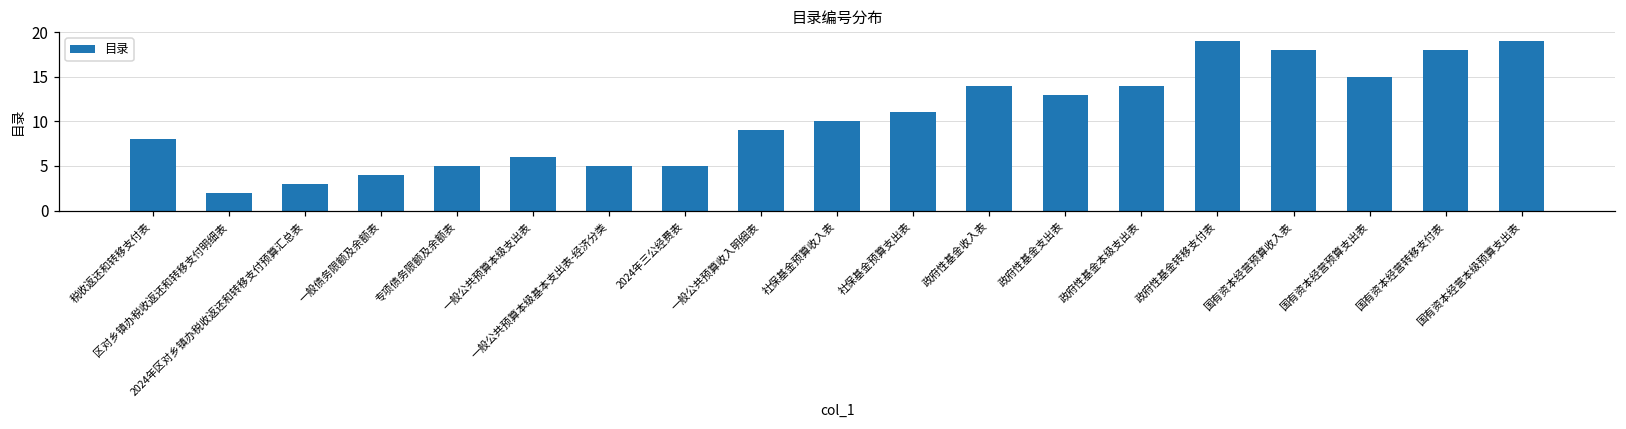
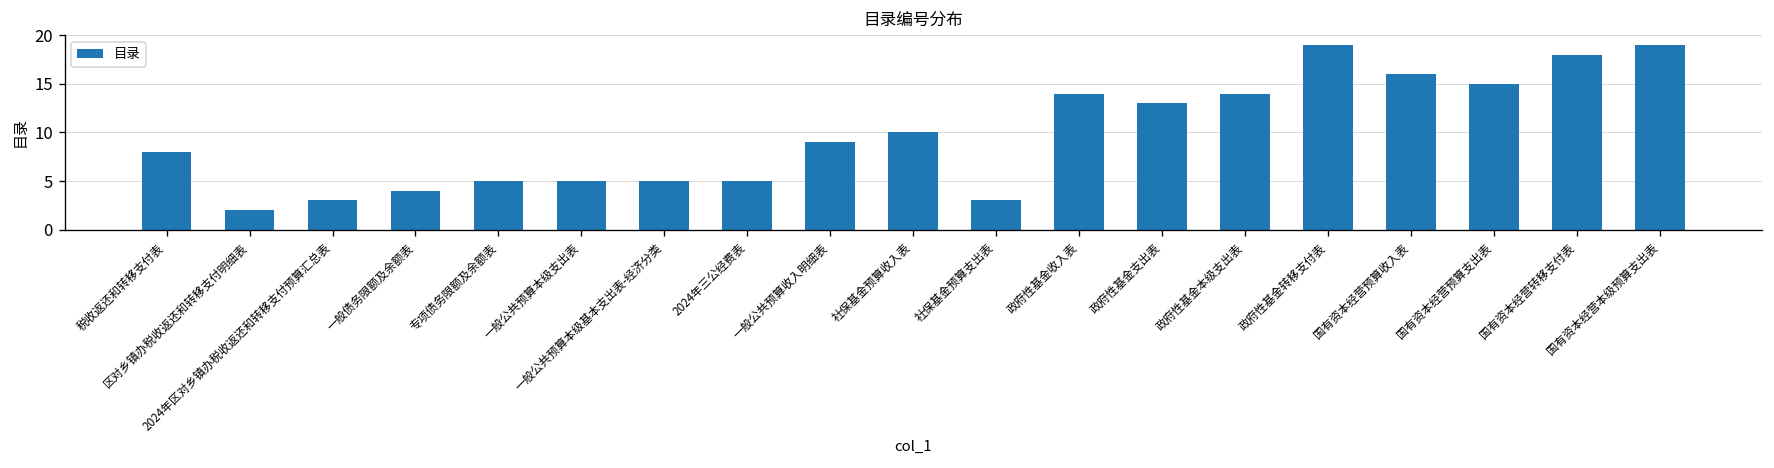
  {
    "税收返还和转移支付表": 8,
    "区对乡镇办税收返还和转移支付明细表": 2,
    "2024年区对乡镇办税收返还和转移支付预算汇总表": 3,
    "一般债务限额及余额表": 4,
    "专项债务限额及余额表": 5,
-   "一般公共预算本级支出表": 6,
+   "一般公共预算本级支出表": 5,
    "一般公共预算本级基本支出表-经济分类": 5,
    "2024年三公经费表": 5,
    "一般公共预算收入明细表": 9,
    "社保基金预算收入表": 10,
-   "社保基金预算支出表": 11,
+   "社保基金预算支出表": 3,
    "政府性基金收入表": 14,
    "政府性基金支出表": 13,
    "政府性基金本级支出表": 14,
    "政府性基金转移支付表": 19,
-   "国有资本经营预算收入表": 18,
+   "国有资本经营预算收入表": 16,
    "国有资本经营预算支出表": 15,
    "国有资本经营转移支付表": 18,
    "国有资本经营本级预算支出表": 19
  }
